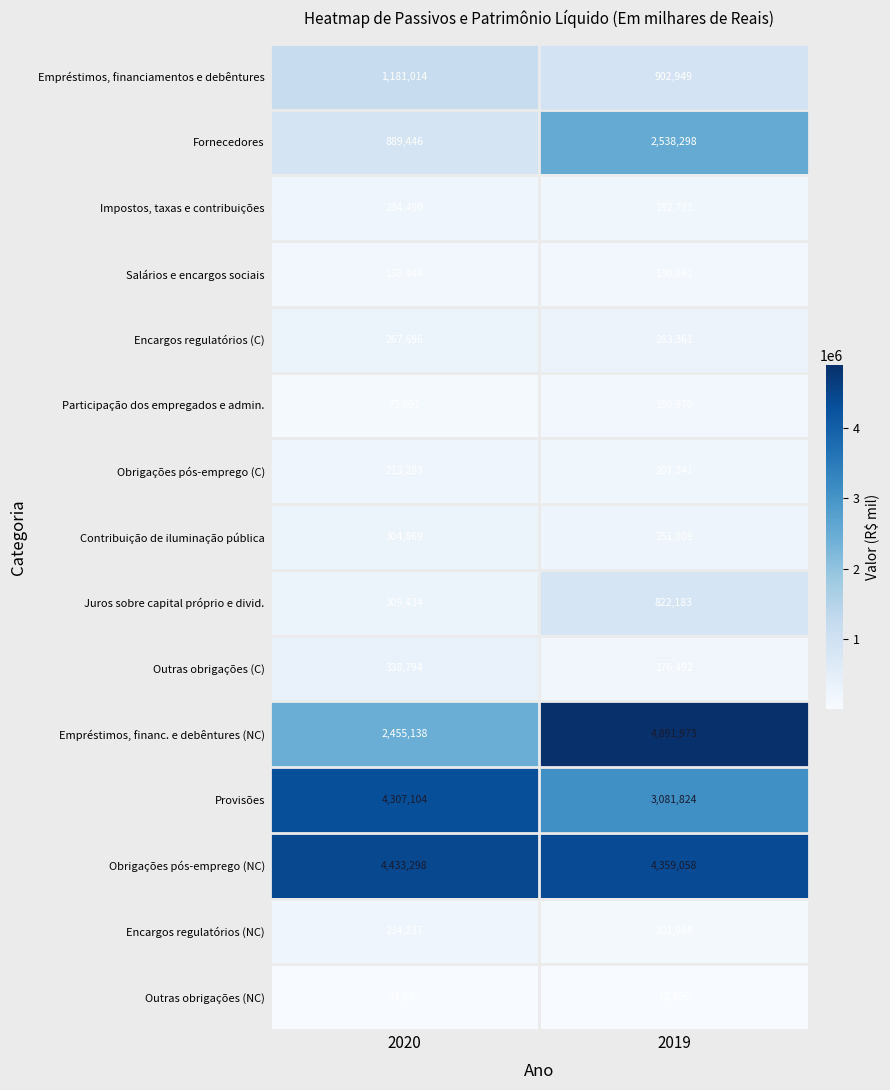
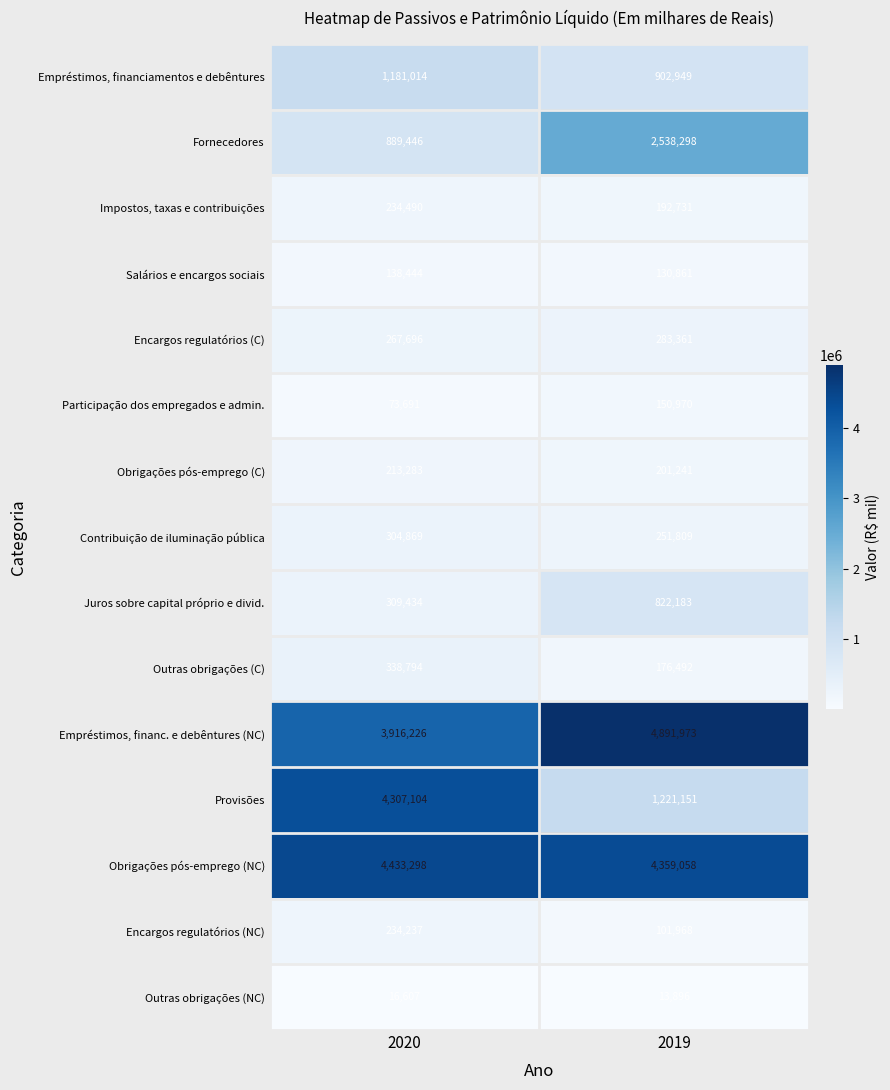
  {
    "Empréstimos, financiamentos e debêntures": {
      "2020": "1,181,014"
    },
    "Fornecedores": {
      "2019": "2,538,298"
    },
    "Empréstimos, financ. e debêntures (NC)": {
-     "2020": "2,455,138",
+     "2020": "3,916,226",
      "2019": "4,891,973"
    },
    "Provisões": {
      "2020": "4,307,104",
-     "2019": "3,081,824"
+     "2019": "1,221,151"
    },
    "Obrigações pós-emprego (NC)": {
      "2020": "4,433,298",
      "2019": "4,359,058"
    }
  }
